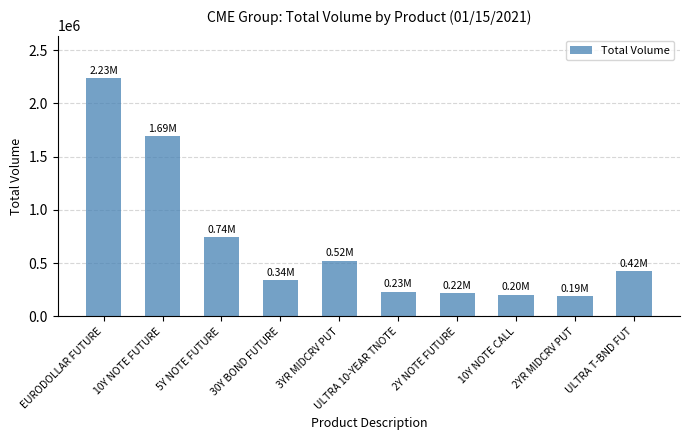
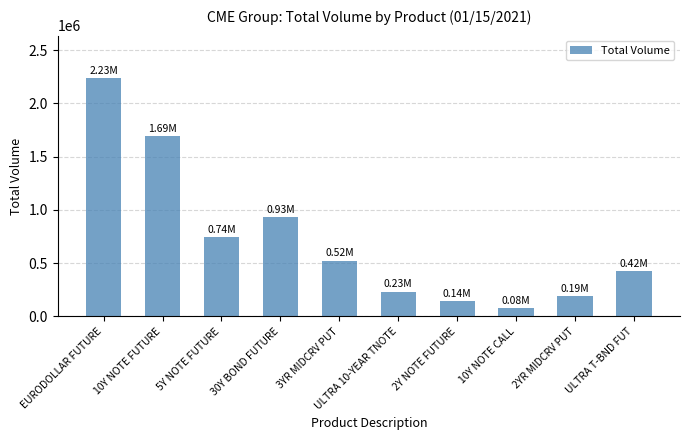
  {
    "EURODOLLAR FUTURE": "2.23M",
    "10Y NOTE FUTURE": "1.69M",
    "5Y NOTE FUTURE": "0.74M",
-   "30Y BOND FUTURE": "0.34M",
+   "30Y BOND FUTURE": "0.93M",
    "3YR MIDCRV PUT": "0.52M",
    "ULTRA 10-YEAR TNOTE": "0.23M",
-   "2Y NOTE FUTURE": "0.22M",
-   "10Y NOTE CALL": "0.20M",
+   "2Y NOTE FUTURE": "0.14M",
+   "10Y NOTE CALL": "0.08M",
    "2YR MIDCRV PUT": "0.19M",
    "ULTRA T-BND FUT": "0.42M"
  }
